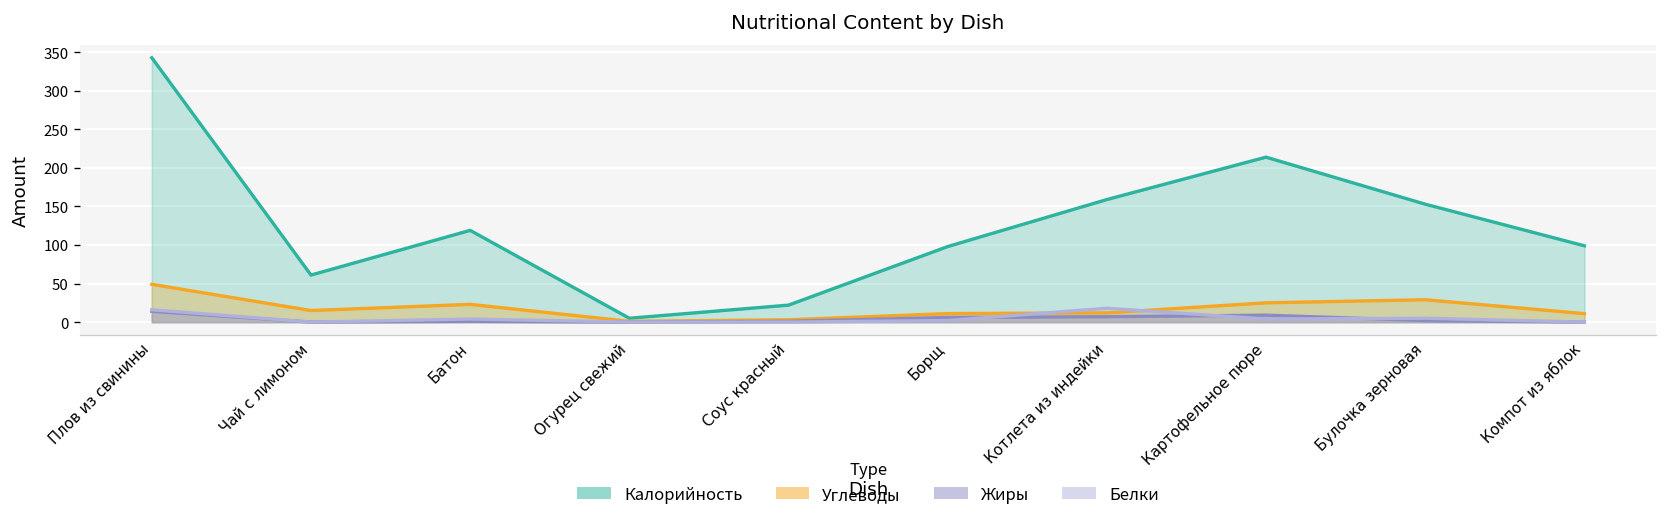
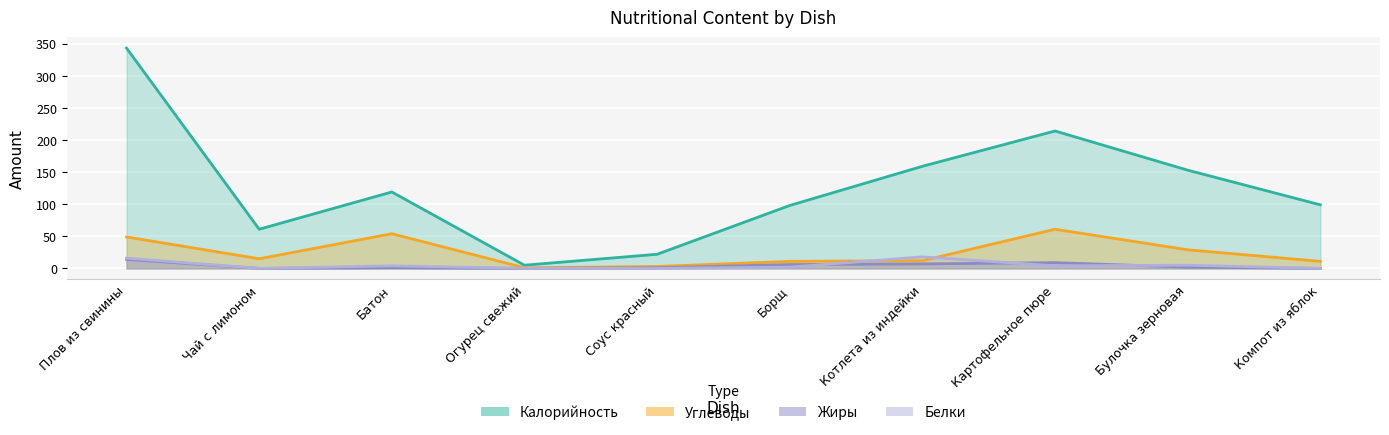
  {
    "Углеводы": {
      "Плов из свинины": 50,
      "Чай с лимоном": 20,
-     "Батон": 20,
+     "Батон": 50,
      "Борщ": 10,
      "Котлета из индейки": 10,
-     "Картофельное пюре": 30,
+     "Картофельное пюре": 60,
      "Булочка зерновая": 30,
      "Компот из яблок": 10
    }
  }
